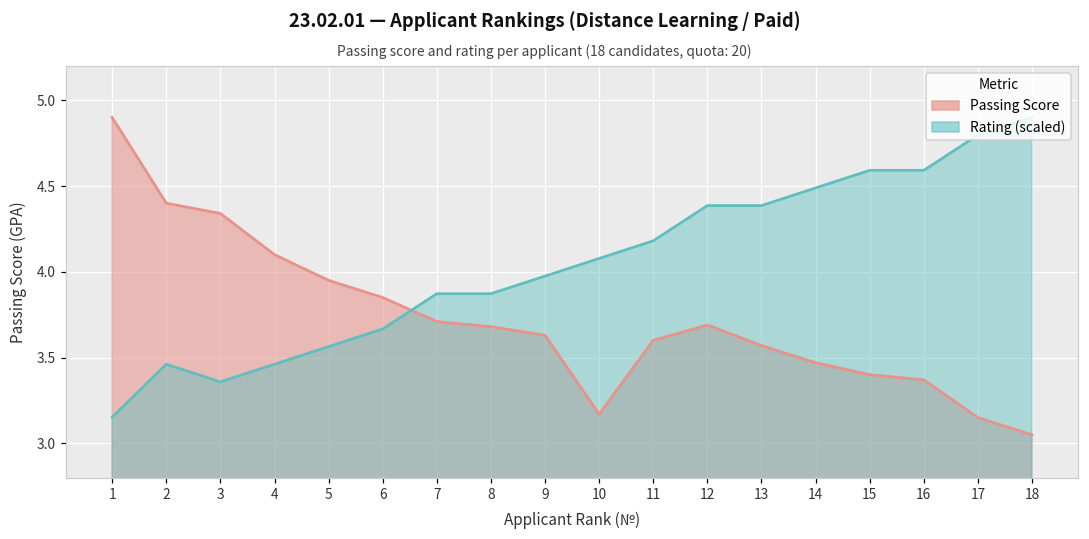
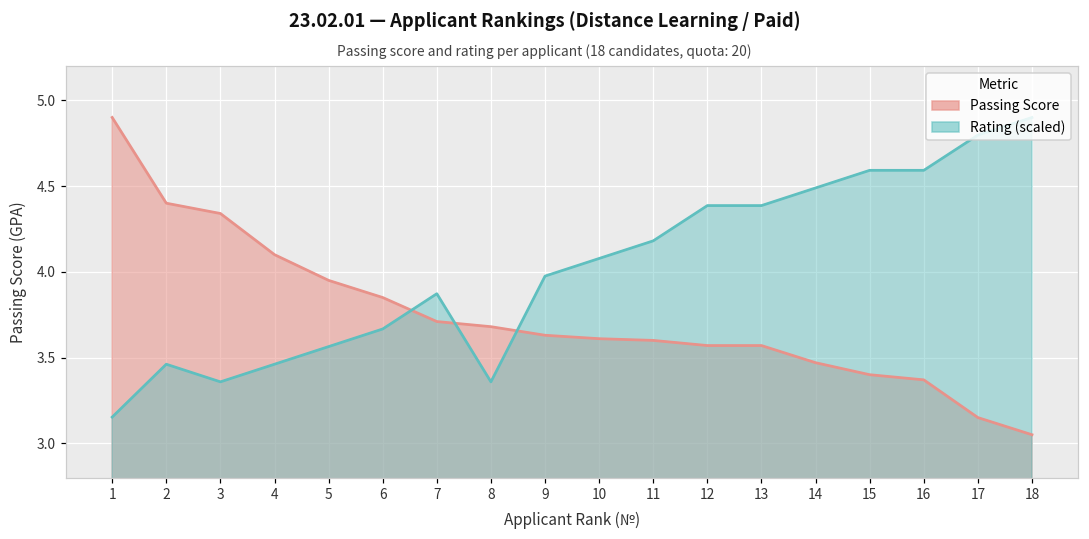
  {
    "Passing Score": {
      "1": 4.90,
      "2": 4.40,
      "3": 4.34,
      "4": 4.10,
      "5": 3.95,
      "6": 3.85,
      "7": 3.71,
      "8": 3.68,
      "9": 3.63,
-     "10": 3.17,
+     "10": 3.61,
      "11": 3.60,
-     "12": 3.69,
+     "12": 3.57,
      "13": 3.57,
      "14": 3.47,
      "15": 3.40,
      "16": 3.37,
      "17": 3.15,
      "18": 3.05
    },
    "Rating (scaled)": {
      "1": 3.15,
      "2": 3.46,
      "3": 3.36,
      "4": 3.46,
      "5": 3.56,
      "6": 3.67,
      "7": 3.87,
-     "8": 3.87,
+     "8": 3.36,
      "9": 3.98,
      "10": 4.08,
      "11": 4.18,
      "12": 4.39,
      "13": 4.39,
      "14": 4.49,
      "15": 4.59,
      "16": 4.59
    }
  }
